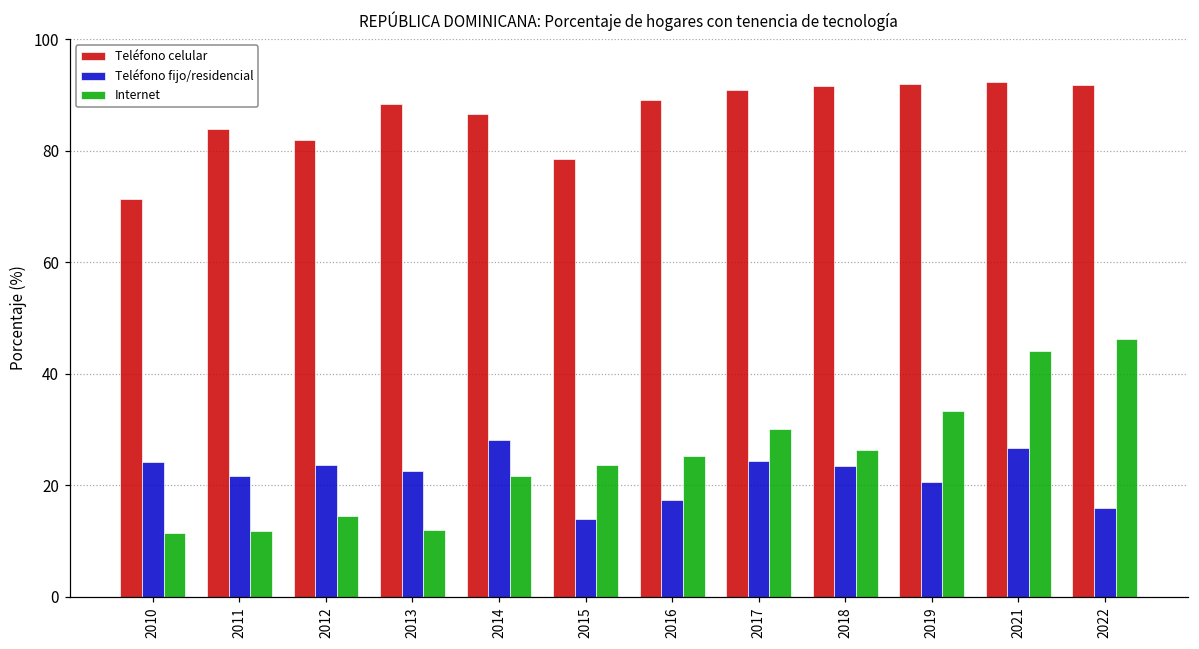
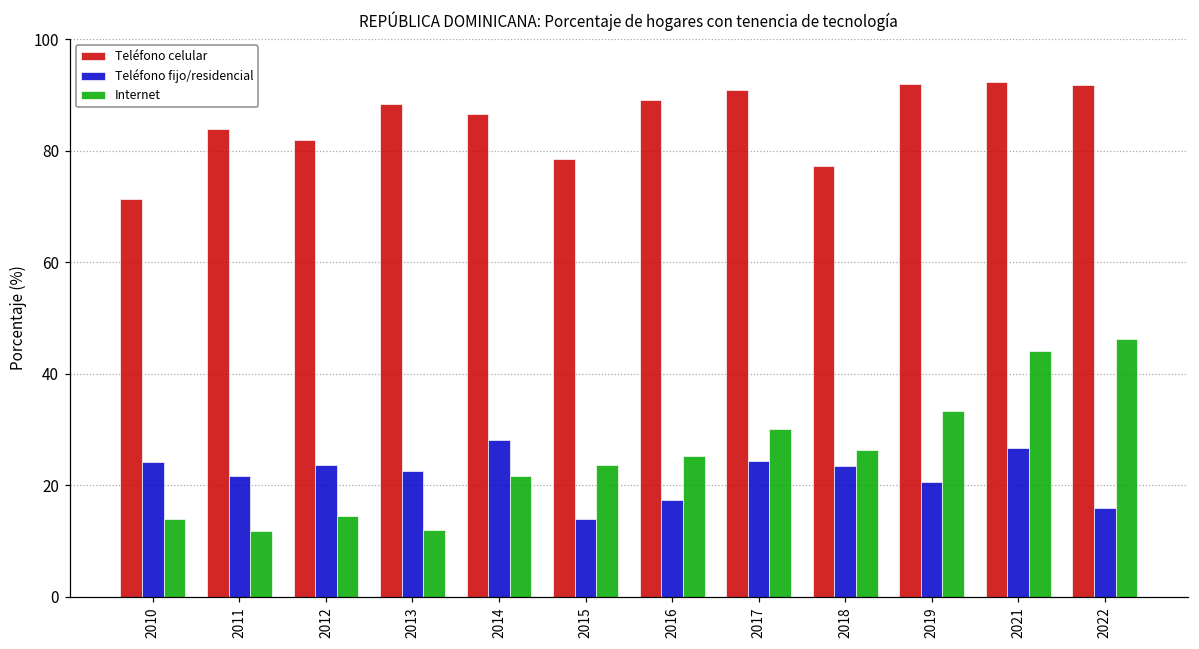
  {
    "Teléfono celular": {
      "2010": 71,
      "2011": 84,
      "2012": 82,
      "2013": 88,
      "2014": 86,
      "2015": 79,
      "2016": 89,
      "2017": 91,
-     "2018": 92,
+     "2018": 77,
      "2019": 92,
      "2021": 92,
      "2022": 92
    },
    "Teléfono fijo/residencial": {
      "2010": 24,
      "2011": 22,
      "2012": 24,
      "2013": 23,
      "2014": 28,
      "2015": 14,
      "2016": 17,
      "2017": 24,
      "2018": 23,
      "2019": 21,
      "2021": 27,
      "2022": 16
    },
    "Internet": {
-     "2010": 11,
+     "2010": 14,
      "2011": 12,
      "2012": 14,
      "2013": 12,
      "2014": 22,
      "2015": 24,
      "2016": 25,
      "2017": 30,
      "2018": 26,
      "2019": 33,
      "2021": 44,
      "2022": 46
    }
  }
